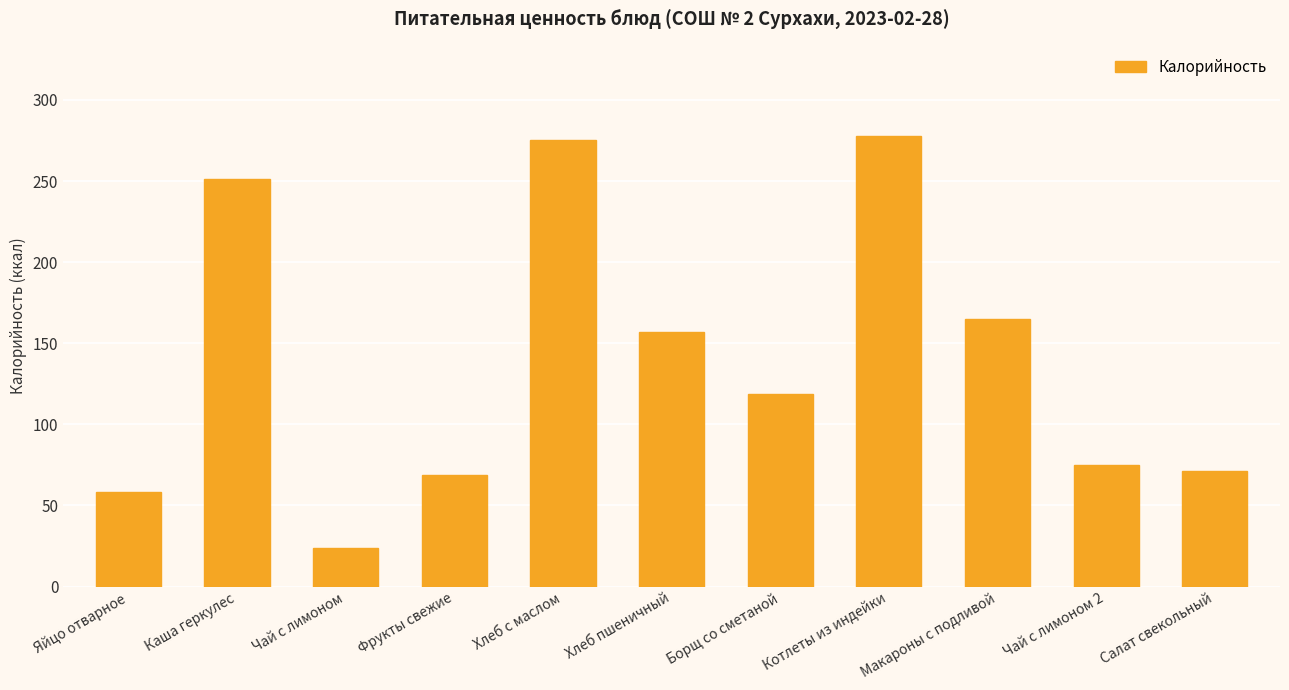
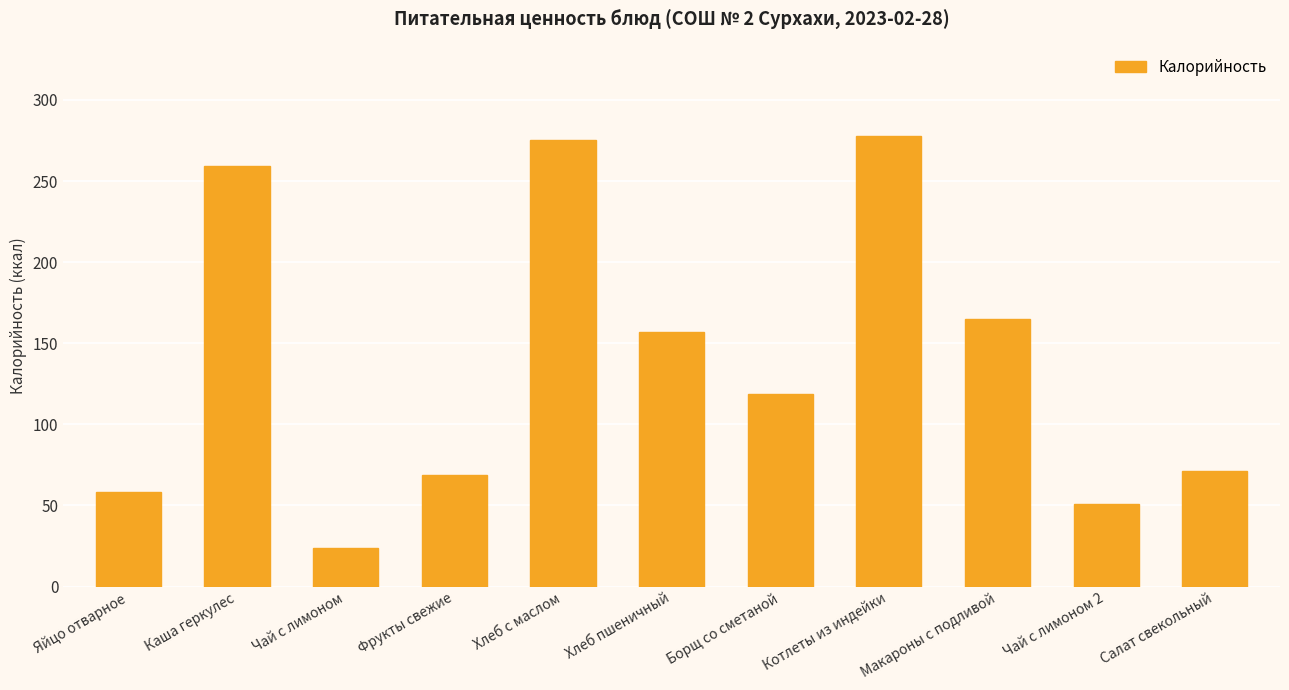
  {
    "Яйцо отварное": 58,
-   "Каша геркулес": 251,
+   "Каша геркулес": 259,
    "Чай с лимоном": 24,
    "Фрукты свежие": 69,
    "Хлеб с маслом": 275,
    "Хлеб пшеничный": 157,
    "Борщ со сметаной": 119,
    "Котлеты из индейки": 278,
    "Макароны с подливой": 165,
-   "Чай с лимоном 2": 75,
+   "Чай с лимоном 2": 51,
    "Салат свекольный": 71
  }
